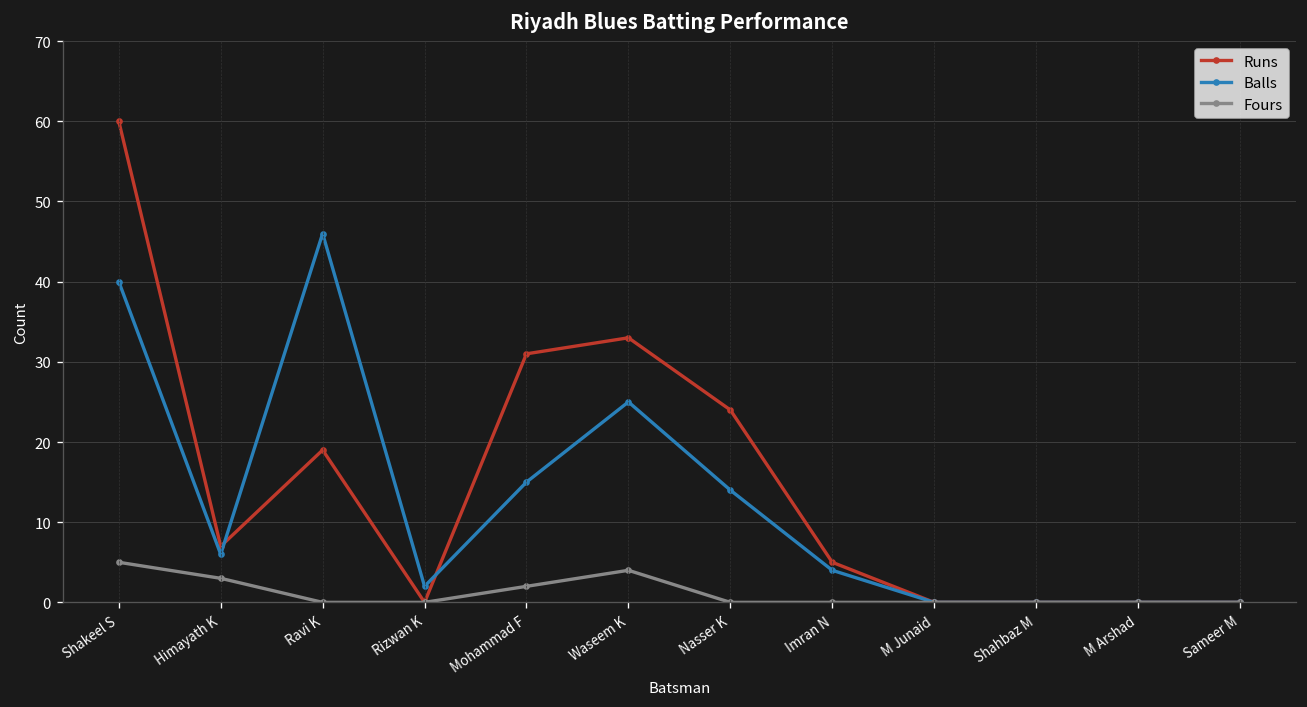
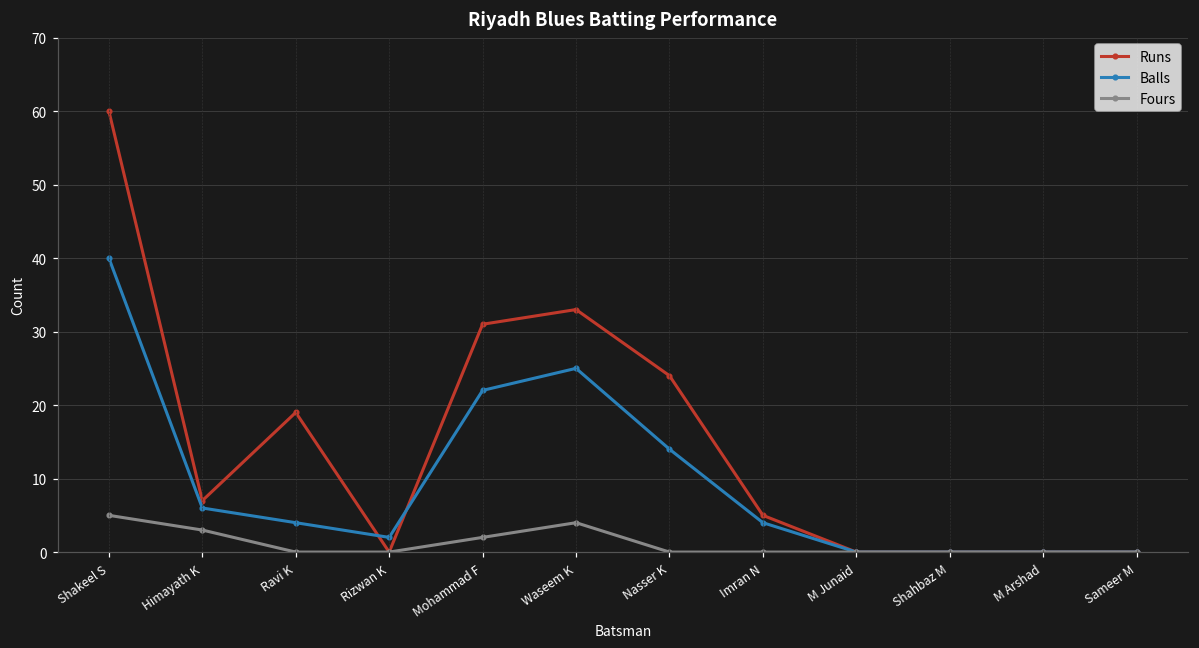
  {
    "Runs": {
      "Shakeel S": 60,
      "Himayath K": 7,
      "Ravi K": 19,
      "Mohammad F": 31,
      "Waseem K": 33,
      "Nasser K": 24,
      "Imran N": 5
    },
    "Balls": {
      "Shakeel S": 40,
      "Himayath K": 6,
-     "Ravi K": 46,
+     "Ravi K": 4,
      "Rizwan K": 2,
-     "Mohammad F": 15,
+     "Mohammad F": 22,
      "Waseem K": 25,
      "Nasser K": 14,
      "Imran N": 4
    },
    "Fours": {
      "Shakeel S": 5,
      "Himayath K": 3,
      "Ravi K": 0,
      "Mohammad F": 2,
      "Waseem K": 4,
      "Nasser K": 0,
      "Imran N": 0
    }
  }
